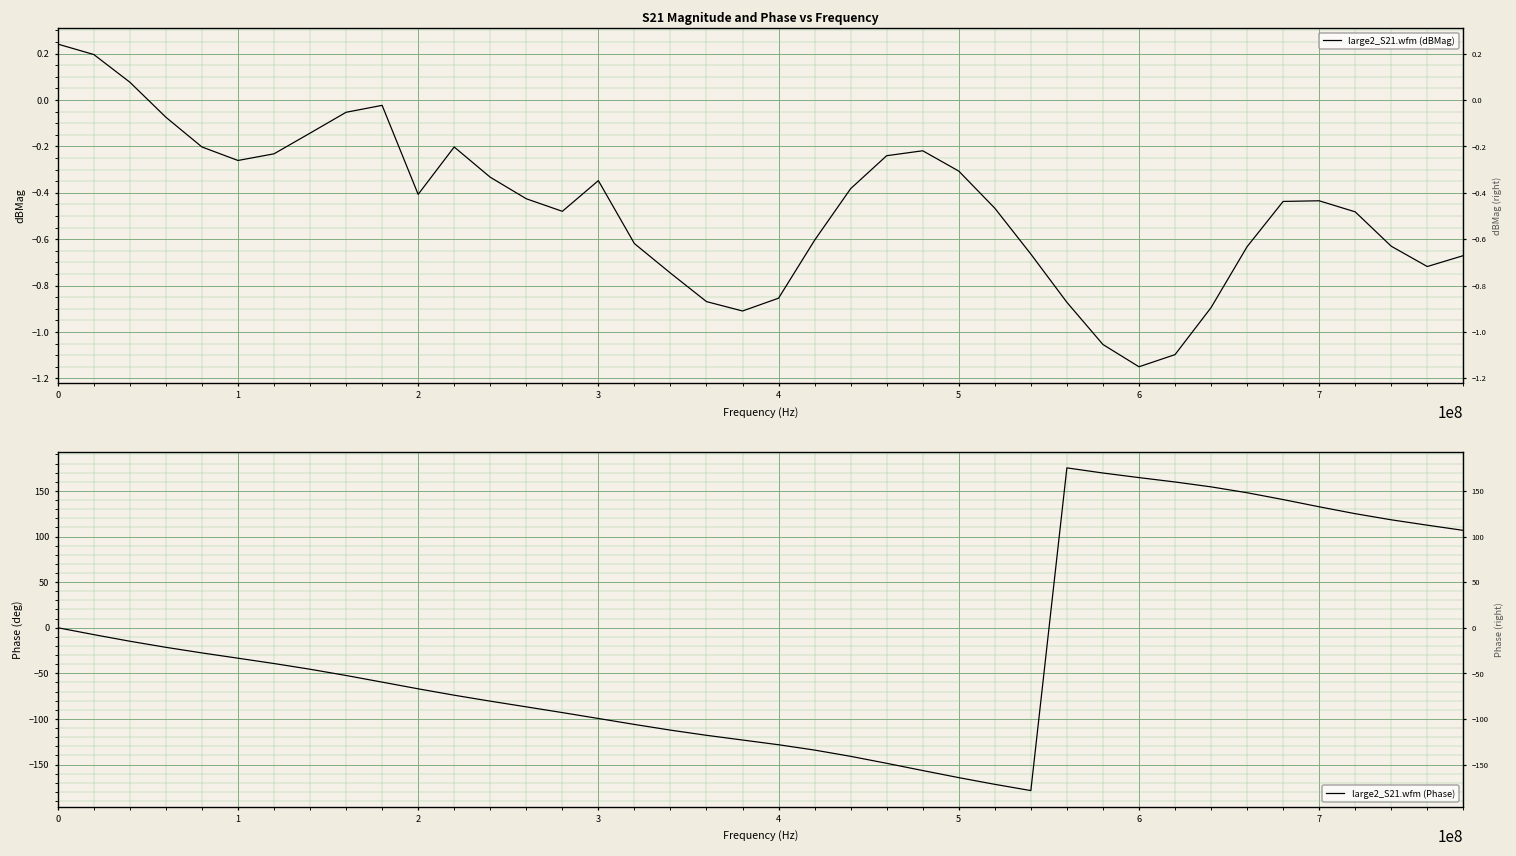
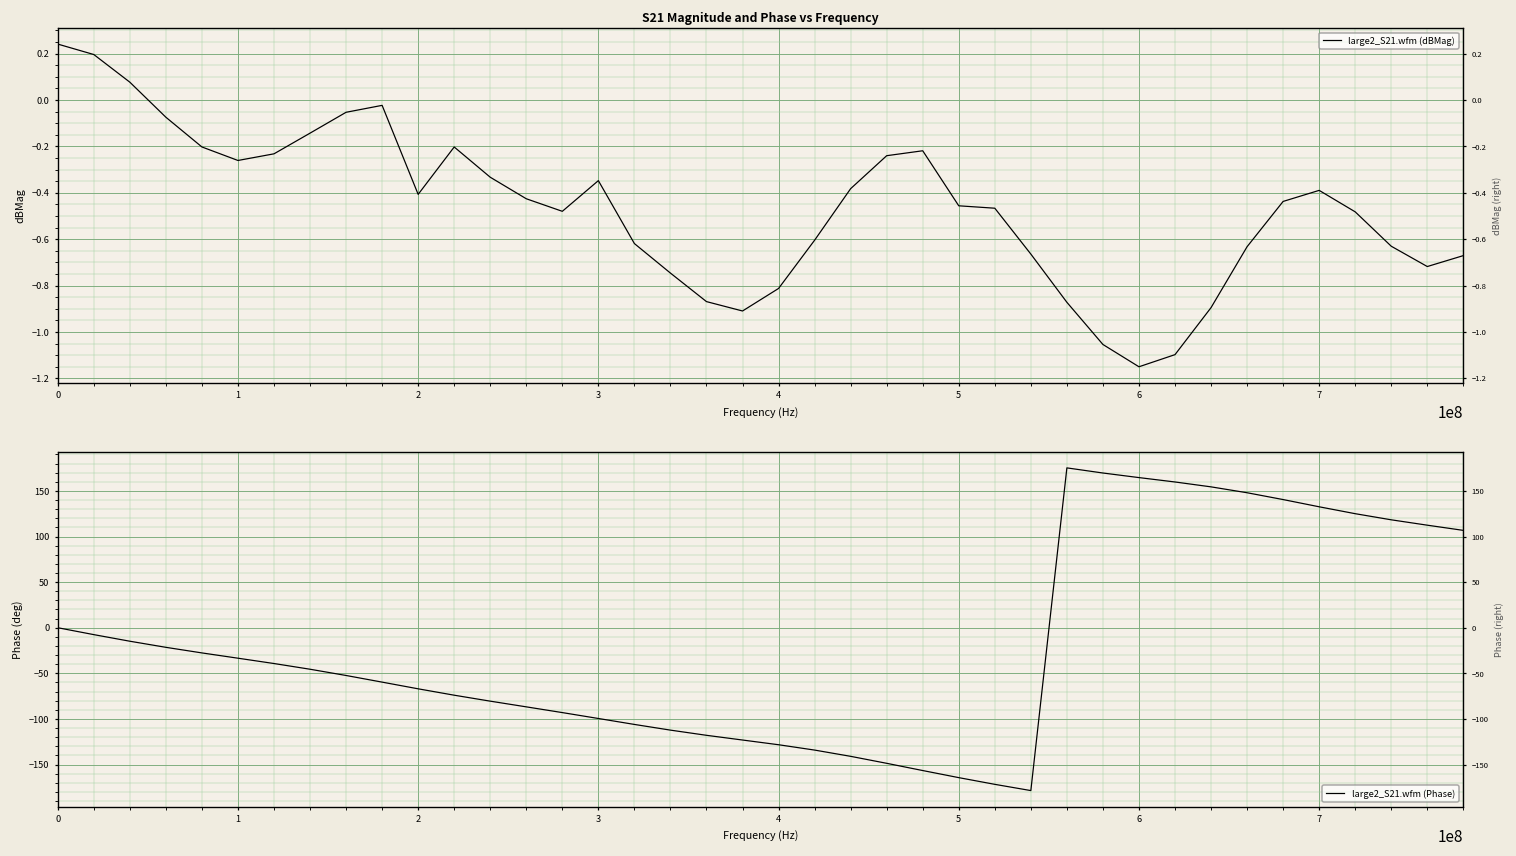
  {
    "S21 Magnitude and Phase vs Frequency": {
      "0": 0.24,
      "1": -0.26,
      "2": -0.41,
      "3": -0.35,
-     "4": -0.85,
-     "5": -0.31,
+     "4": -0.81,
+     "5": -0.46,
      "6": -1.15,
-     "7": -0.43
+     "7": -0.39
    }
  }
